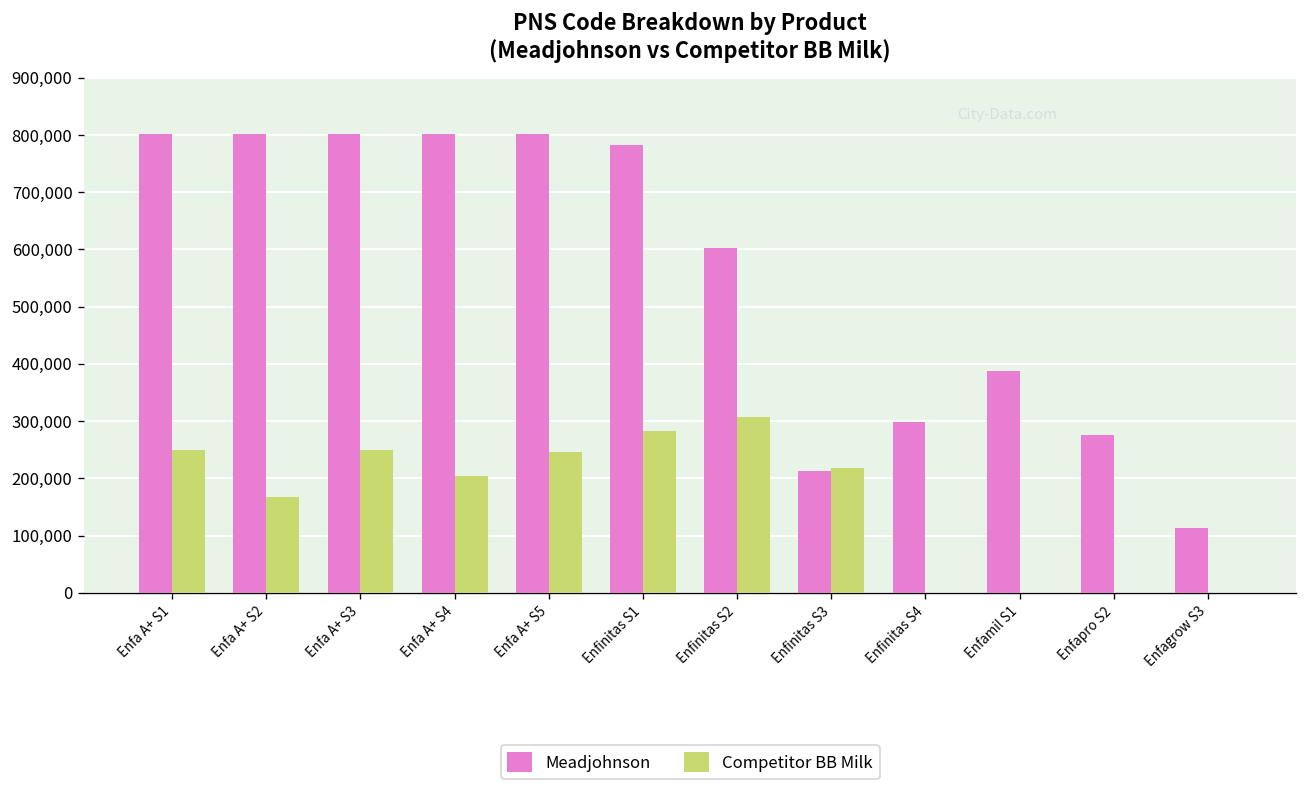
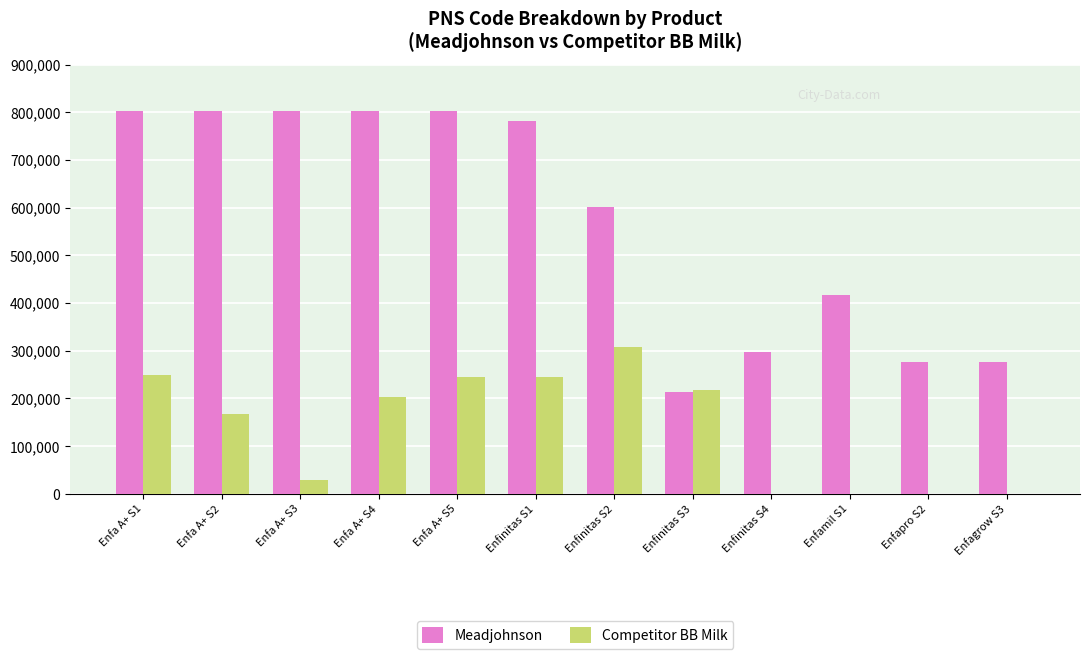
  {
    "Meadjohnson": {
      "Enfa A+ S1": "800,000",
      "Enfa A+ S2": "800,000",
      "Enfa A+ S3": "800,000",
      "Enfa A+ S4": "800,000",
      "Enfa A+ S5": "800,000",
      "Enfinitas S1": "780,000",
      "Enfinitas S2": "600,000",
      "Enfinitas S3": "210,000",
      "Enfinitas S4": "300,000",
-     "Enfamil S1": "390,000",
+     "Enfamil S1": "420,000",
      "Enfapro S2": "280,000",
-     "Enfagrow S3": "110,000"
+     "Enfagrow S3": "280,000"
    },
    "Competitor BB Milk": {
      "Enfa A+ S1": "250,000",
      "Enfa A+ S2": "170,000",
-     "Enfa A+ S3": "250,000",
+     "Enfa A+ S3": "30,000",
      "Enfa A+ S4": "200,000",
      "Enfa A+ S5": "250,000",
-     "Enfinitas S1": "280,000",
+     "Enfinitas S1": "250,000",
      "Enfinitas S2": "310,000",
      "Enfinitas S3": "220,000",
      "Enfinitas S4": "0",
      "Enfamil S1": "0",
      "Enfapro S2": "0",
      "Enfagrow S3": "0"
    }
  }
